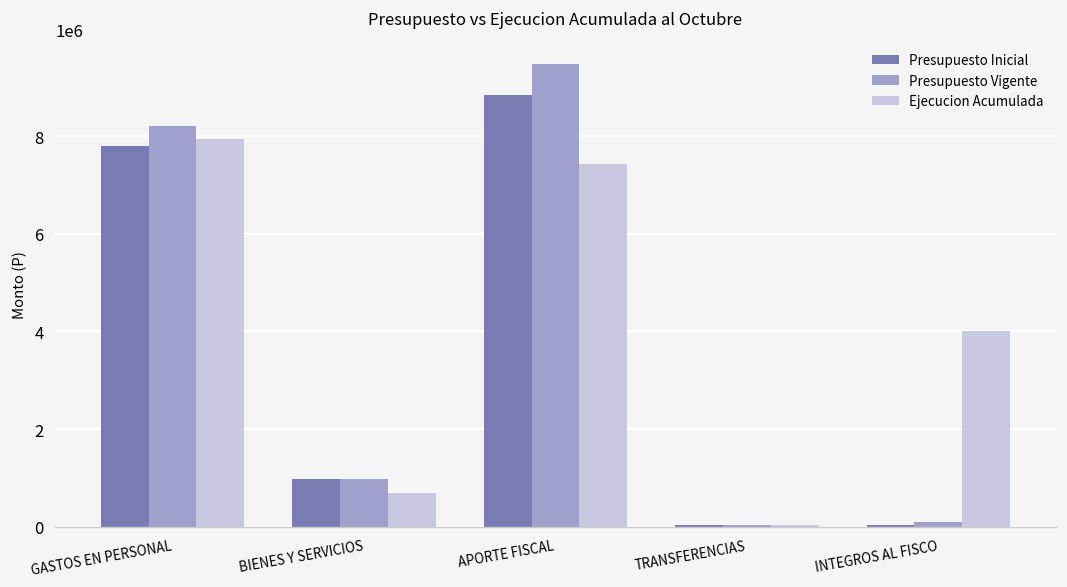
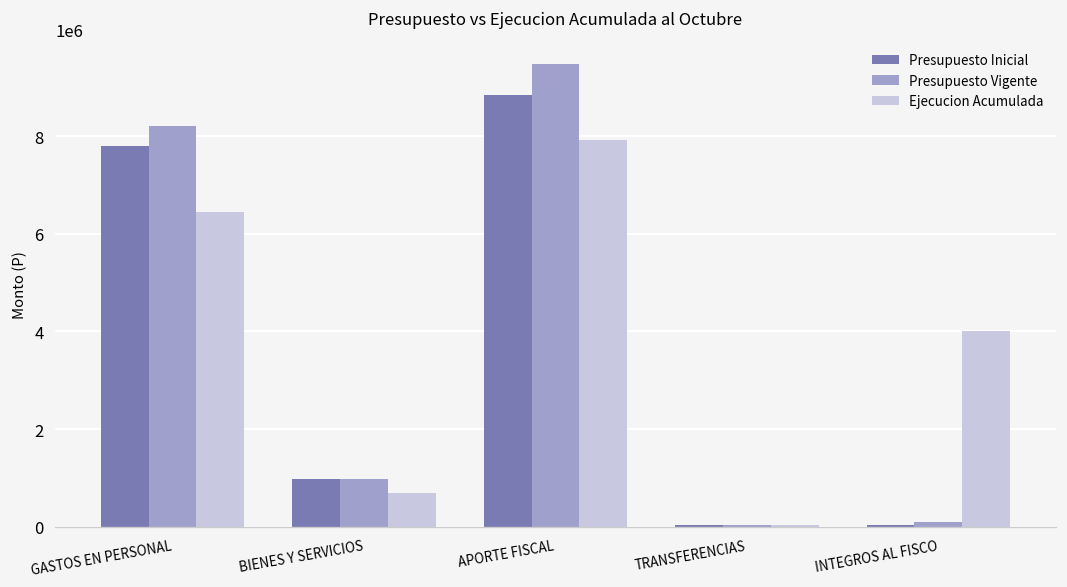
  {
    "Ejecucion Acumulada": {
-     "GASTOS EN PERSONAL": 7900000,
+     "GASTOS EN PERSONAL": 6400000,
      "BIENES Y SERVICIOS": 700000,
-     "APORTE FISCAL": 7400000,
+     "APORTE FISCAL": 7900000,
      "INTEGROS AL FISCO": 4000000
    }
  }
